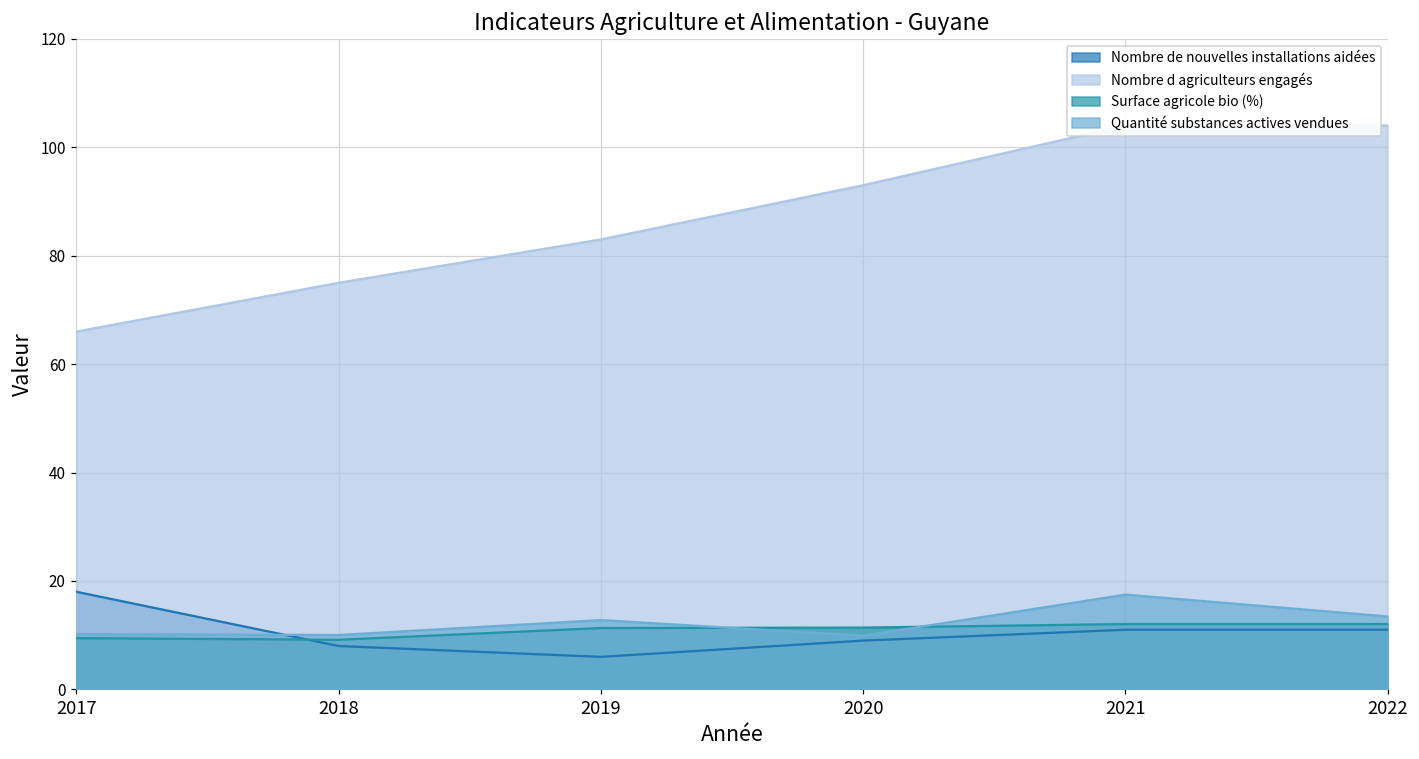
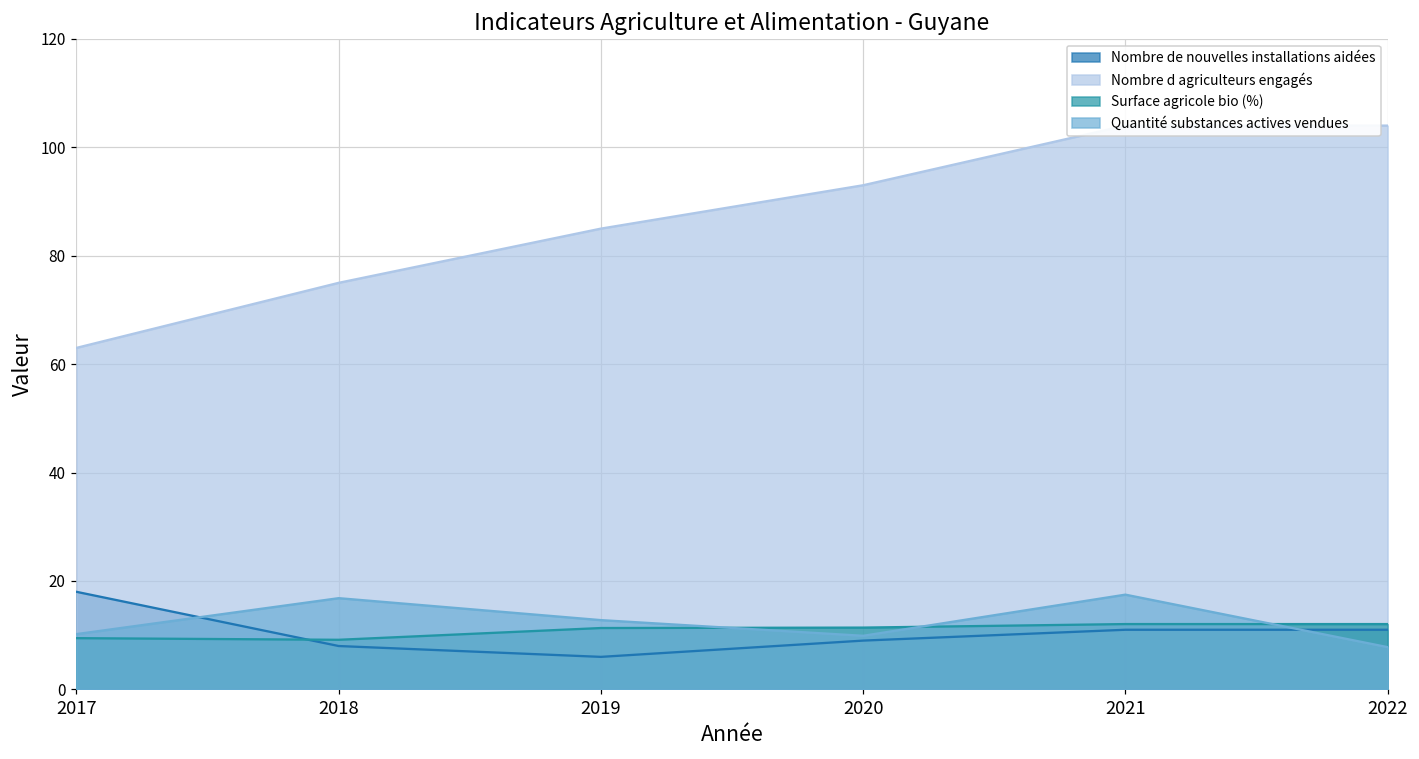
  {
    "Nombre d agriculteurs engagés": {
-     "2017": 66,
+     "2017": 63,
      "2018": 75,
-     "2019": 83,
+     "2019": 85,
      "2020": 93,
      "2022": 104
    },
    "Quantité substances actives vendues": {
      "2017": 10,
-     "2018": 10,
+     "2018": 17,
      "2019": 13,
      "2020": 10,
      "2021": 17,
-     "2022": 13
+     "2022": 8
    }
  }
